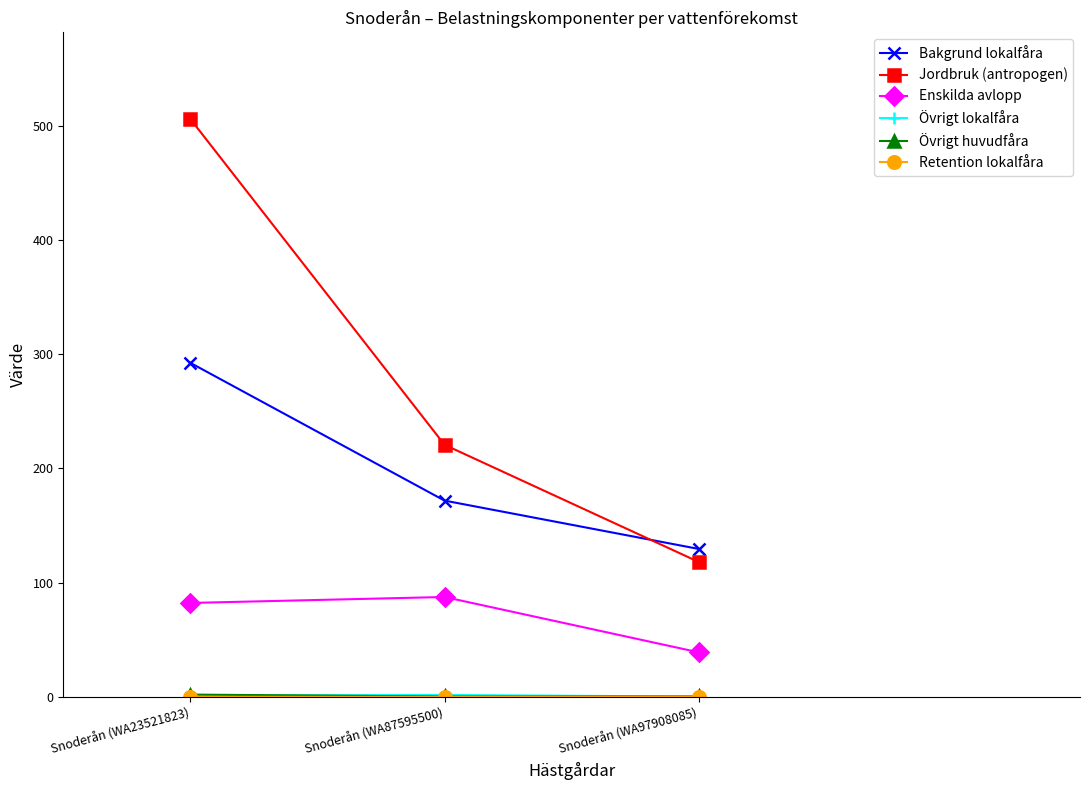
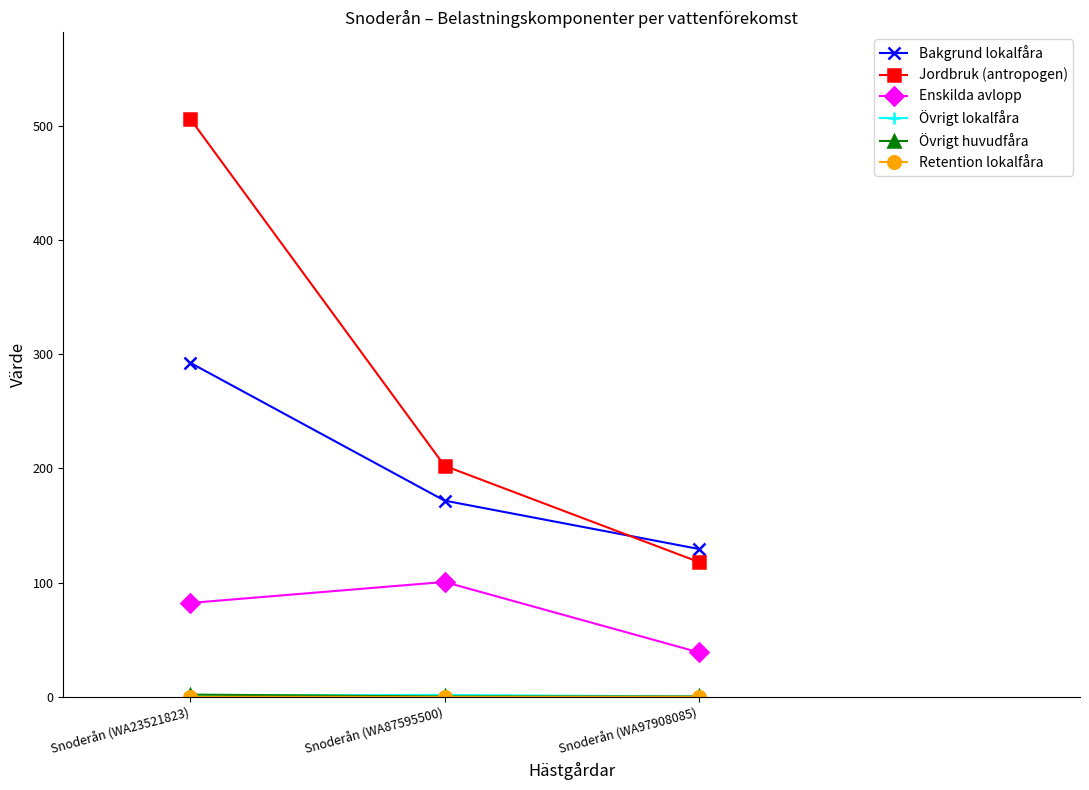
  {
    "Bakgrund lokalfåra": {
      "Snoderån (WA23521823)": 292,
      "Snoderån (WA87595500)": 172,
      "Snoderån (WA97908085)": 129
    },
    "Jordbruk (antropogen)": {
      "Snoderån (WA23521823)": 506,
-     "Snoderån (WA87595500)": 221,
+     "Snoderån (WA87595500)": 202,
      "Snoderån (WA97908085)": 118
    },
    "Enskilda avlopp": {
      "Snoderån (WA23521823)": 82,
-     "Snoderån (WA87595500)": 87,
+     "Snoderån (WA87595500)": 101,
      "Snoderån (WA97908085)": 39
    }
  }
